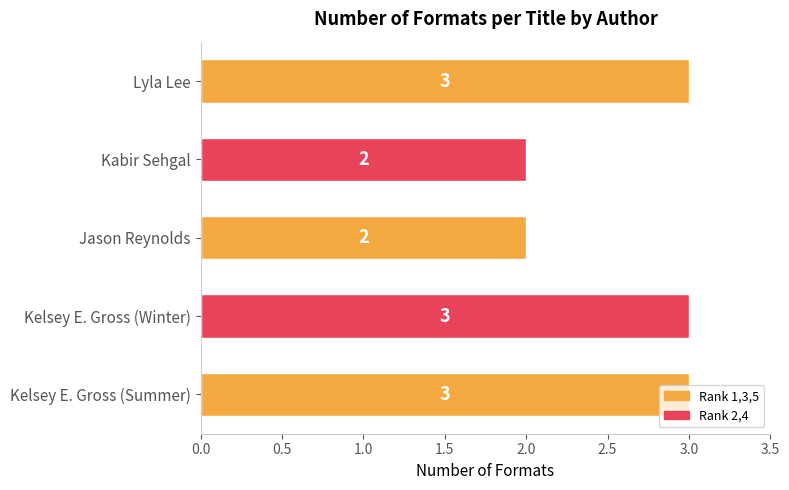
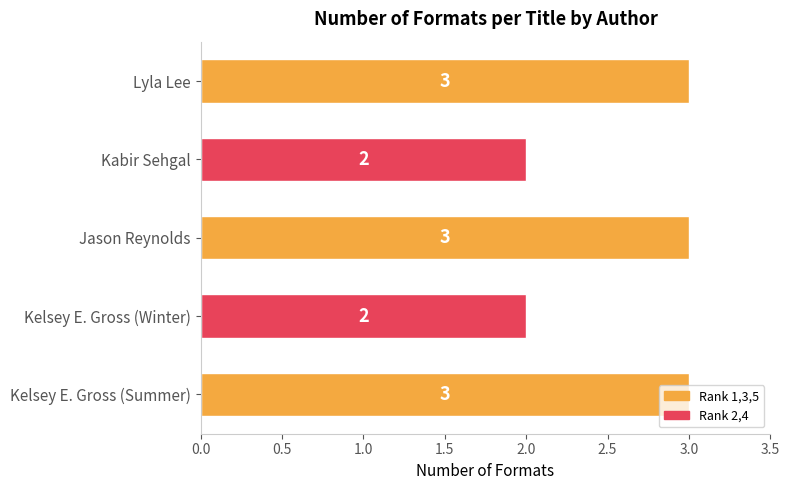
  {
    "Lyla Lee": 3,
    "Kabir Sehgal": 2,
-   "Jason Reynolds": 2,
-   "Kelsey E. Gross (Winter)": 3
+   "Jason Reynolds": 3,
+   "Kelsey E. Gross (Winter)": 2
  }
